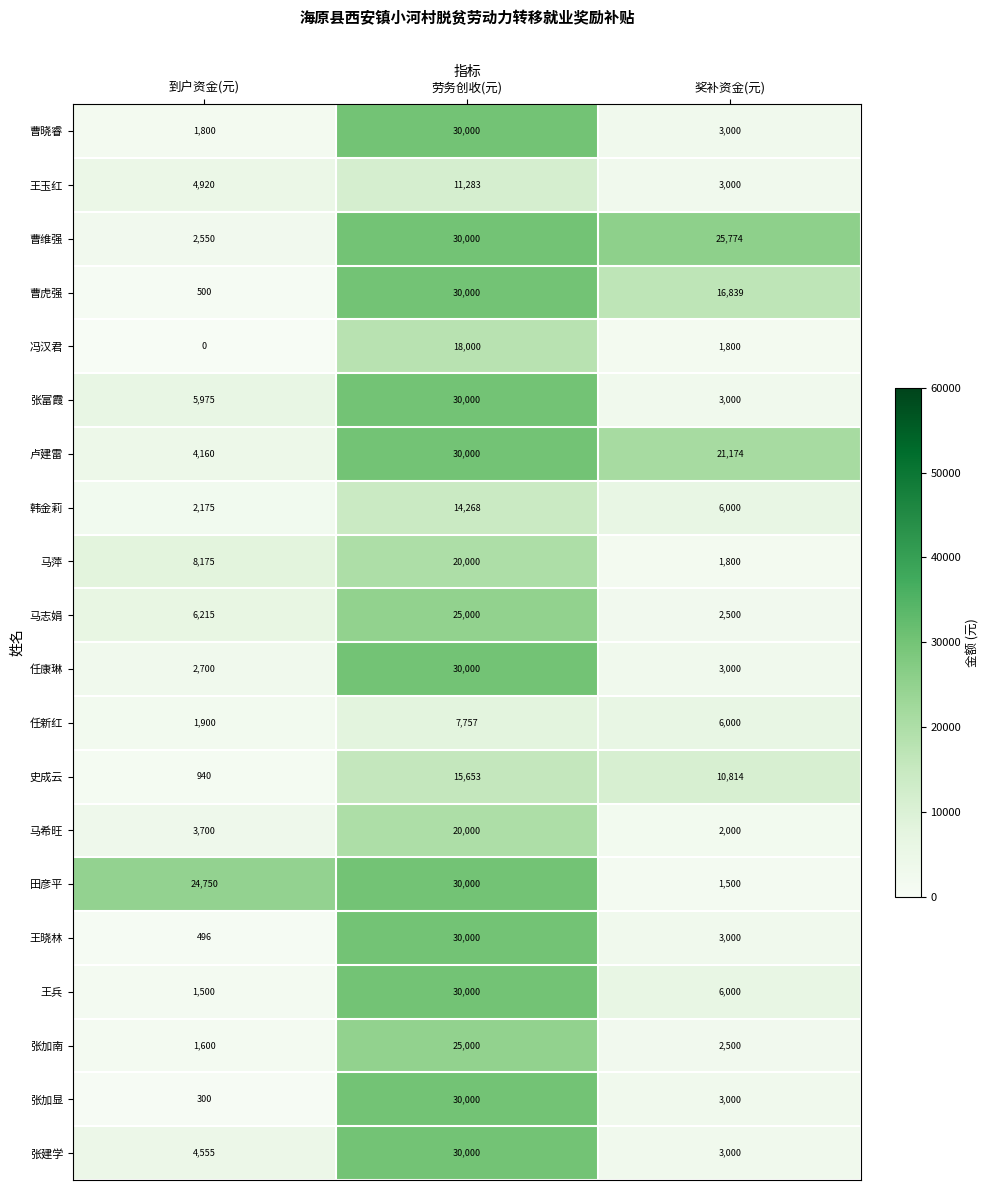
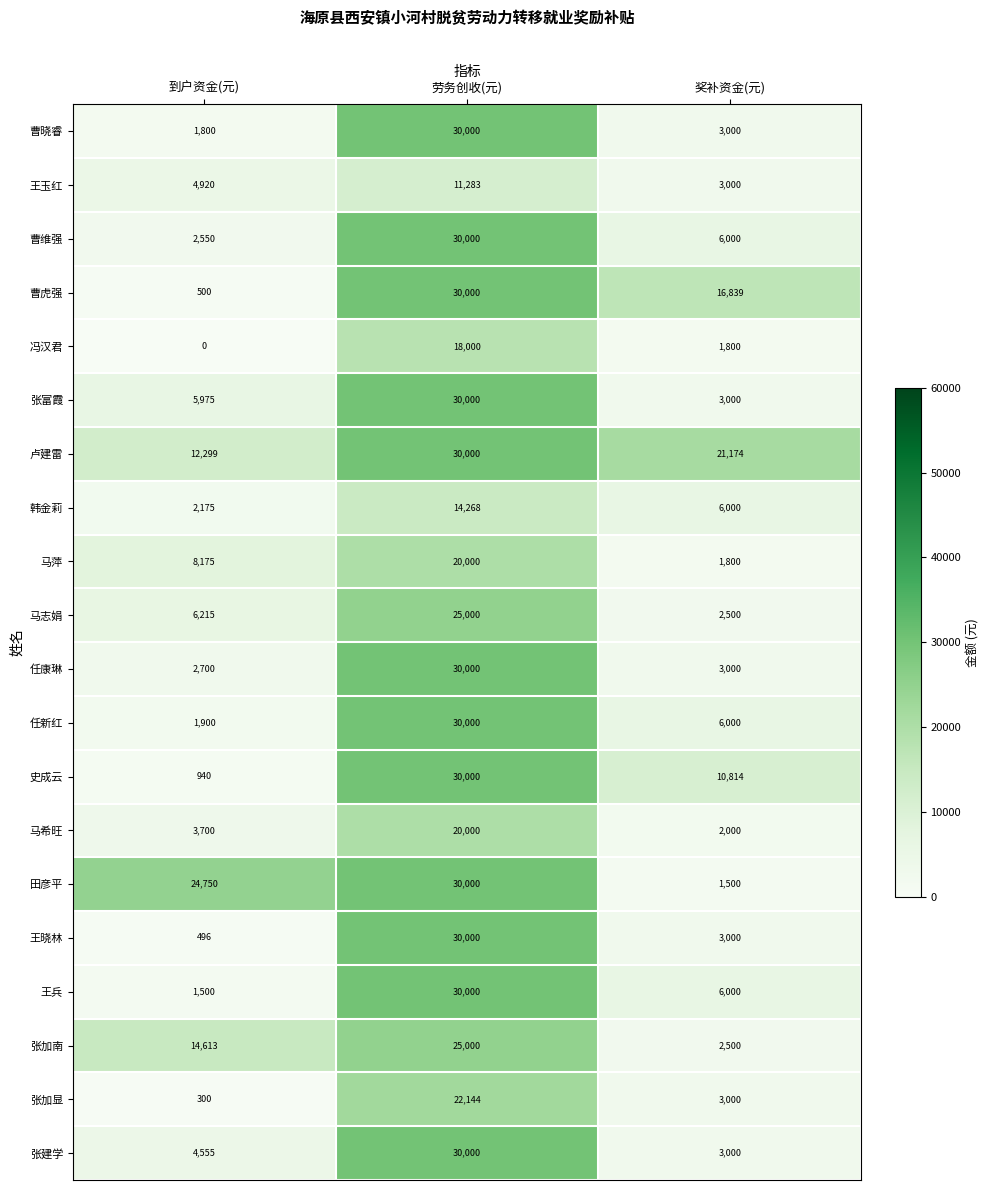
  {
    "曹晓睿": {
      "到户资金(元)": "1,800",
      "劳务创收(元)": "30,000",
      "奖补资金(元)": "3,000"
    },
    "王玉红": {
      "到户资金(元)": "4,920",
      "劳务创收(元)": "11,283",
      "奖补资金(元)": "3,000"
    },
    "曹维强": {
      "到户资金(元)": "2,550",
      "劳务创收(元)": "30,000",
-     "奖补资金(元)": "25,774"
+     "奖补资金(元)": "6,000"
    },
    "曹虎强": {
      "到户资金(元)": "500",
      "劳务创收(元)": "30,000",
      "奖补资金(元)": "16,839"
    },
    "冯汉君": {
      "到户资金(元)": "0",
      "劳务创收(元)": "18,000",
      "奖补资金(元)": "1,800"
    },
    "张富霞": {
      "到户资金(元)": "5,975",
      "劳务创收(元)": "30,000",
      "奖补资金(元)": "3,000"
    },
    "卢建雷": {
-     "到户资金(元)": "4,160",
+     "到户资金(元)": "12,299",
      "劳务创收(元)": "30,000",
      "奖补资金(元)": "21,174"
    },
    "韩金莉": {
      "到户资金(元)": "2,175",
      "劳务创收(元)": "14,268",
      "奖补资金(元)": "6,000"
    },
    "马萍": {
      "到户资金(元)": "8,175",
      "劳务创收(元)": "20,000",
      "奖补资金(元)": "1,800"
    },
    "马志娟": {
      "到户资金(元)": "6,215",
      "劳务创收(元)": "25,000",
      "奖补资金(元)": "2,500"
    },
    "任康琳": {
      "到户资金(元)": "2,700",
      "劳务创收(元)": "30,000",
      "奖补资金(元)": "3,000"
    },
    "任新红": {
      "到户资金(元)": "1,900",
-     "劳务创收(元)": "7,757",
+     "劳务创收(元)": "30,000",
      "奖补资金(元)": "6,000"
    },
    "史成云": {
      "到户资金(元)": "940",
-     "劳务创收(元)": "15,653",
+     "劳务创收(元)": "30,000",
      "奖补资金(元)": "10,814"
    },
    "马希旺": {
      "到户资金(元)": "3,700",
      "劳务创收(元)": "20,000",
      "奖补资金(元)": "2,000"
    },
    "田彦平": {
      "到户资金(元)": "24,750",
      "劳务创收(元)": "30,000",
      "奖补资金(元)": "1,500"
    },
    "王晓林": {
      "到户资金(元)": "496",
      "劳务创收(元)": "30,000",
      "奖补资金(元)": "3,000"
    },
    "王兵": {
      "到户资金(元)": "1,500",
      "劳务创收(元)": "30,000",
      "奖补资金(元)": "6,000"
    },
    "张加南": {
-     "到户资金(元)": "1,600",
+     "到户资金(元)": "14,613",
      "劳务创收(元)": "25,000",
      "奖补资金(元)": "2,500"
    },
    "张加显": {
      "到户资金(元)": "300",
-     "劳务创收(元)": "30,000",
+     "劳务创收(元)": "22,144",
      "奖补资金(元)": "3,000"
    },
    "张建学": {
      "到户资金(元)": "4,555",
      "劳务创收(元)": "30,000",
      "奖补资金(元)": "3,000"
    }
  }
